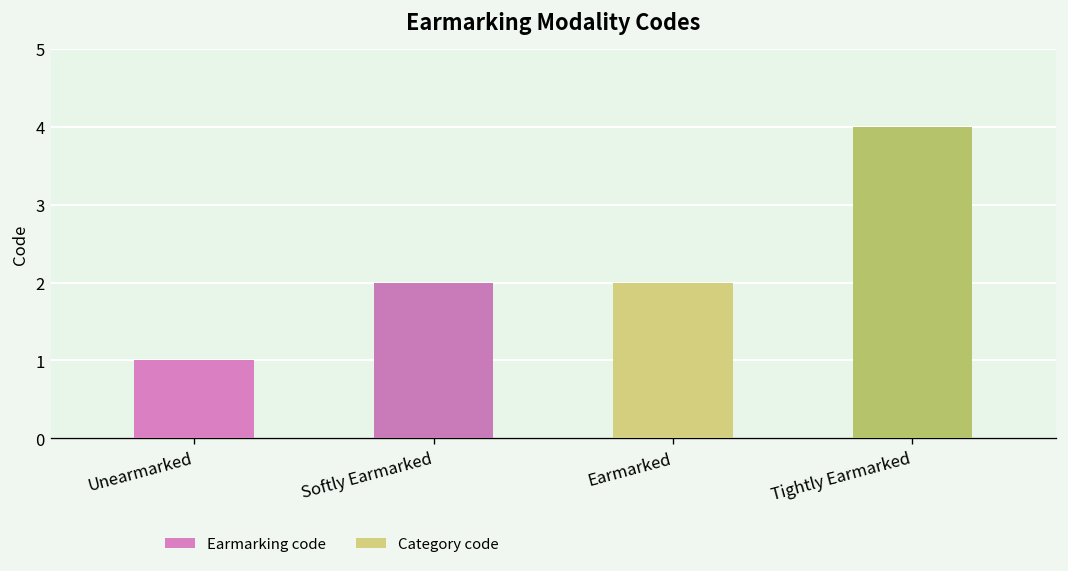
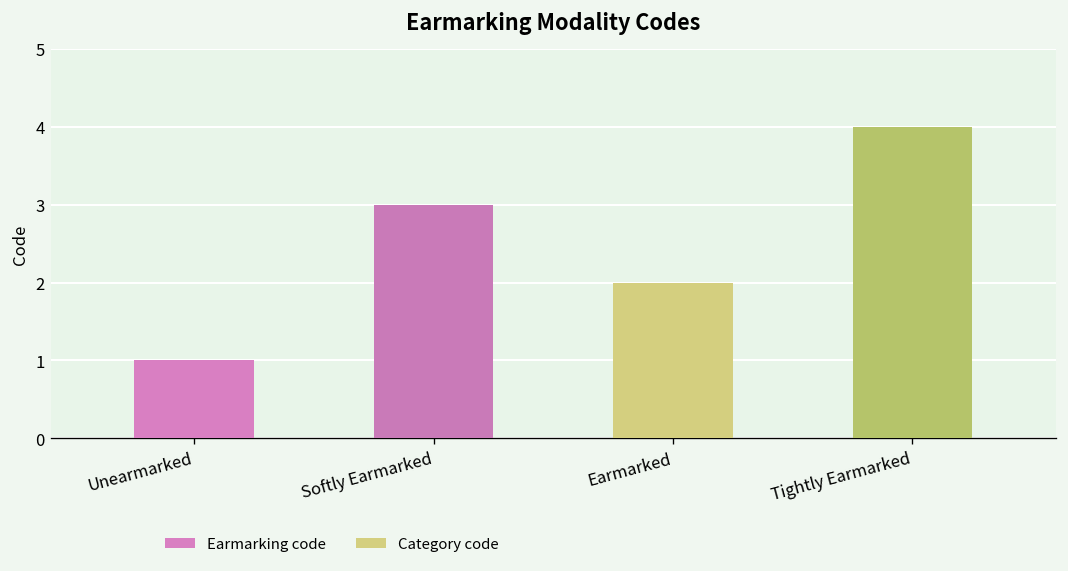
  {
    "Unearmarked": 1,
-   "Softly Earmarked": 2,
+   "Softly Earmarked": 3,
    "Earmarked": 2,
    "Tightly Earmarked": 4
  }
